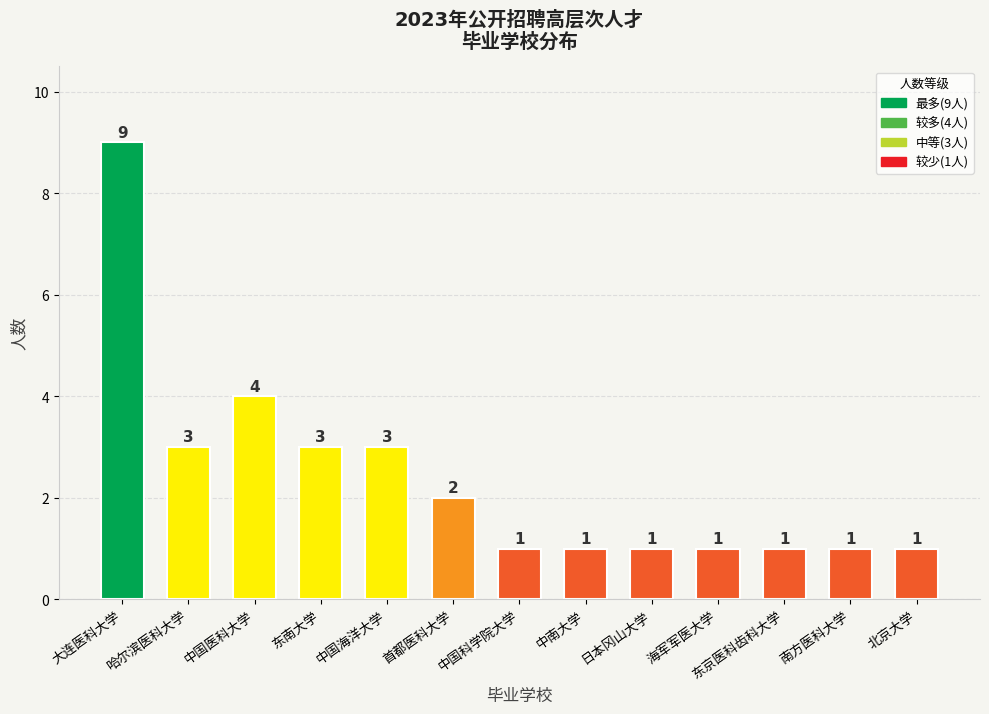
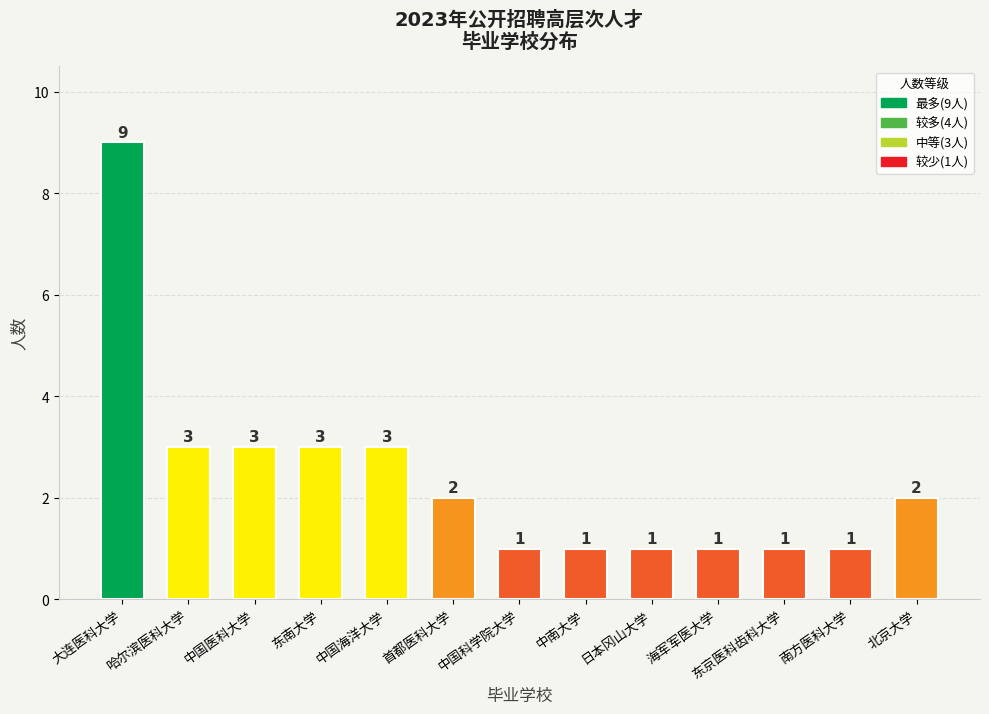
  {
    "大连医科大学": 9,
    "哈尔滨医科大学": 3,
-   "中国医科大学": 4,
+   "中国医科大学": 3,
    "东南大学": 3,
    "中国海洋大学": 3,
    "首都医科大学": 2,
    "中国科学院大学": 1,
    "中南大学": 1,
    "日本冈山大学": 1,
    "海军军医大学": 1,
    "东京医科齿科大学": 1,
    "南方医科大学": 1,
-   "北京大学": 1
+   "北京大学": 2
  }
